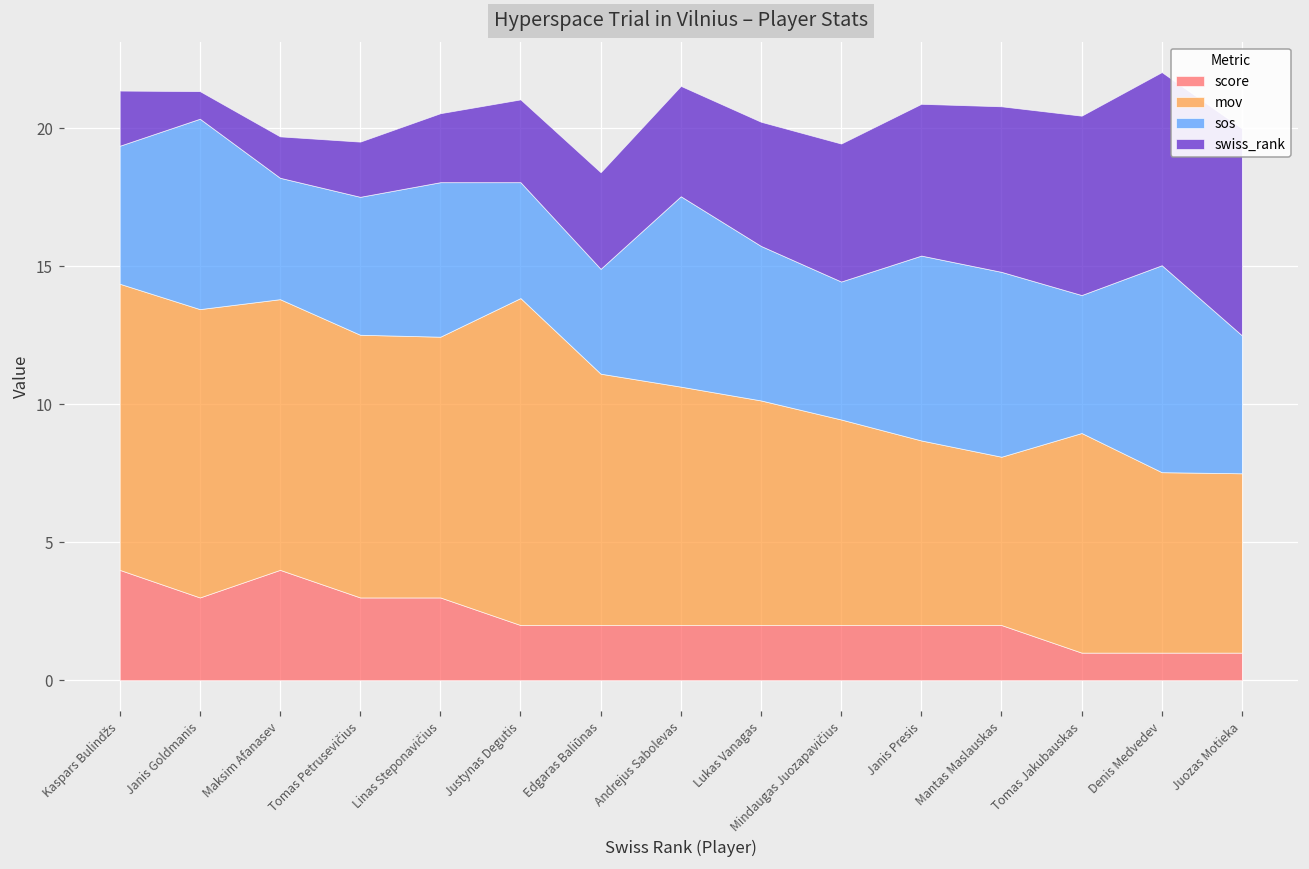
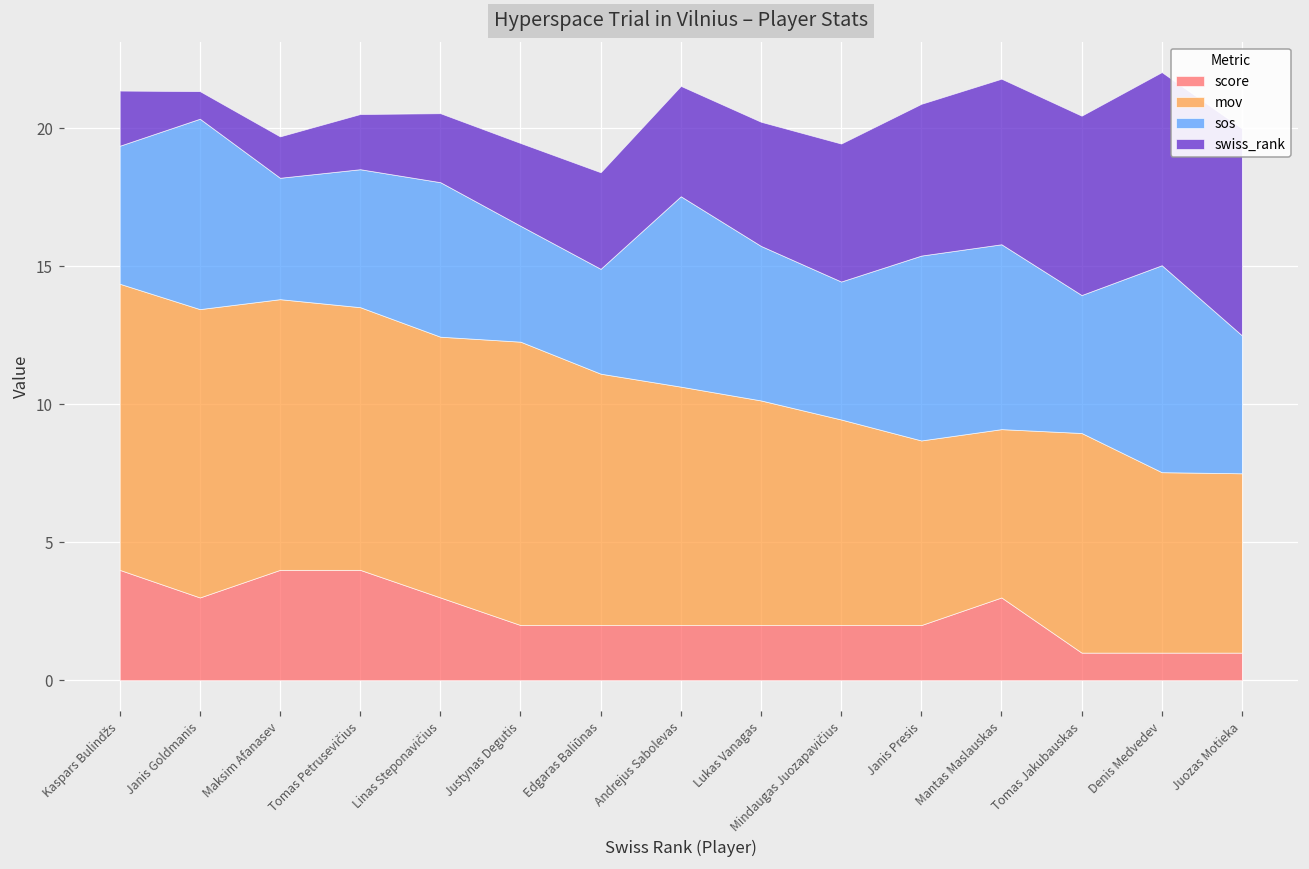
  {
    "score": {
      "Kaspars Bulindžs": 4,
      "Janis Goldmanis": 3,
      "Maksim Afanasev": 4,
-     "Tomas Petrusevičius": 3,
+     "Tomas Petrusevičius": 4,
      "Linas Steponavičius": 3,
      "Justynas Degutis": 2,
      "Edgaras Baliūnas": 2,
      "Andrejus Sabolevas": 2,
      "Lukas Vanagas": 2,
      "Mindaugas Juozapavičius": 2,
      "Janis Presis": 2,
-     "Mantas Maslauskas": 2,
+     "Mantas Maslauskas": 3,
      "Tomas Jakubauskas": 1,
      "Denis Medvedev": 1,
      "Juozas Motieka": 1
    },
    "mov": {
      "Kaspars Bulindžs": 10.4,
      "Janis Goldmanis": 10.5,
      "Maksim Afanasev": 9.8,
      "Tomas Petrusevičius": 9.5,
      "Linas Steponavičius": 9.5,
-     "Justynas Degutis": 11.9,
+     "Justynas Degutis": 10.3,
      "Edgaras Baliūnas": 9.1,
      "Andrejus Sabolevas": 8.6,
      "Lukas Vanagas": 8.1,
      "Mindaugas Juozapavičius": 7.4,
      "Janis Presis": 6.7,
      "Mantas Maslauskas": 6.1,
      "Tomas Jakubauskas": 8.0,
      "Denis Medvedev": 6.5,
      "Juozas Motieka": 6.5
    },
    "sos": {
      "Kaspars Bulindžs": 5.0,
      "Janis Goldmanis": 6.9,
      "Maksim Afanasev": 4.4,
      "Tomas Petrusevičius": 5.0,
      "Linas Steponavičius": 5.6,
      "Justynas Degutis": 4.2,
      "Edgaras Baliūnas": 3.8,
      "Andrejus Sabolevas": 6.9,
      "Lukas Vanagas": 5.6,
      "Mindaugas Juozapavičius": 5.0,
      "Janis Presis": 6.7,
      "Mantas Maslauskas": 6.7,
      "Tomas Jakubauskas": 5.0,
      "Denis Medvedev": 7.5,
      "Juozas Motieka": 5.0
    },
    "swiss_rank": {
      "Kaspars Bulindžs": 2.0,
      "Janis Goldmanis": 1.0,
      "Maksim Afanasev": 1.5,
      "Tomas Petrusevičius": 2.0,
      "Linas Steponavičius": 2.5,
      "Justynas Degutis": 3.0,
      "Edgaras Baliūnas": 3.5,
      "Andrejus Sabolevas": 4.0,
      "Lukas Vanagas": 4.5,
      "Mindaugas Juozapavičius": 5.0,
      "Janis Presis": 5.5,
      "Mantas Maslauskas": 6.0,
      "Tomas Jakubauskas": 6.5,
      "Denis Medvedev": 7.0
    }
  }
